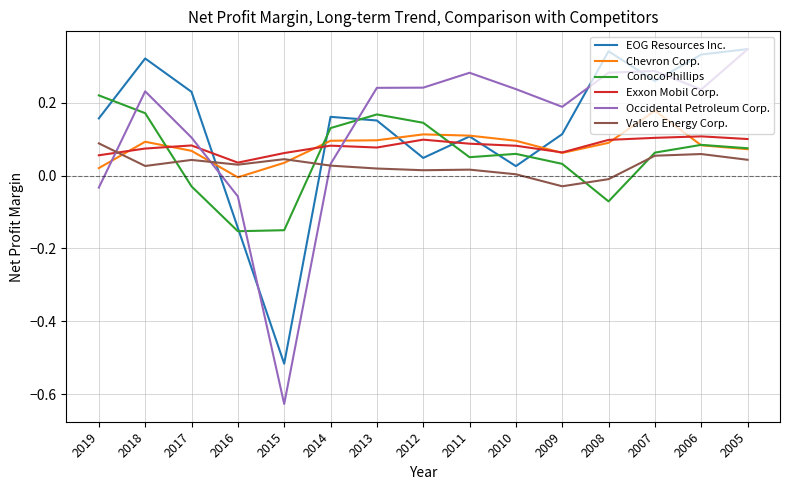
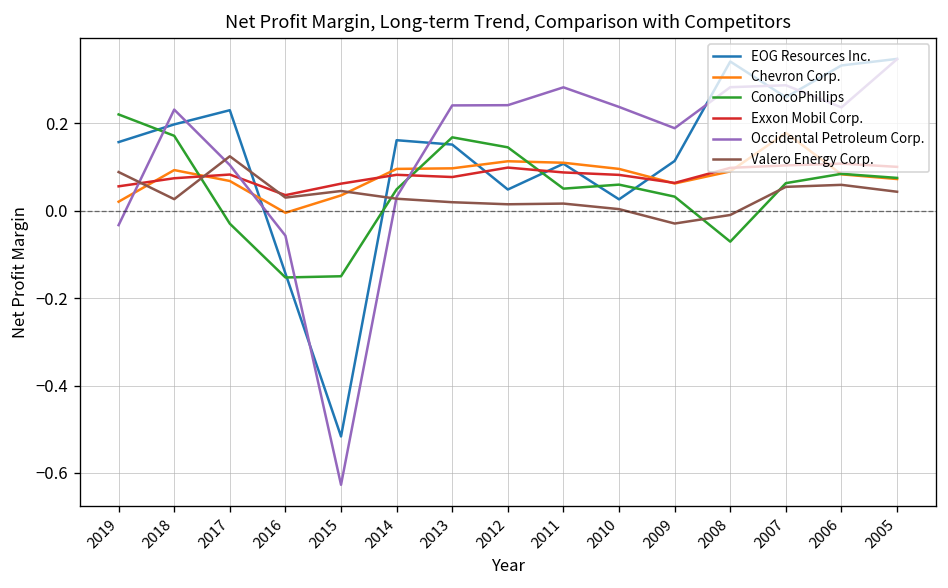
  {
    "EOG Resources Inc.": {
      "2019": 0.16,
-     "2018": 0.32,
+     "2018": 0.20,
      "2017": 0.23,
      "2016": -0.14,
      "2015": -0.52,
      "2014": 0.16,
      "2013": 0.15,
      "2012": 0.05,
      "2010": 0.03,
      "2009": 0.11
    },
    "Chevron Corp.": {
      "2019": 0.02,
      "2018": 0.09,
      "2017": 0.07,
      "2016": 0.00,
      "2015": 0.04,
      "2014": 0.10,
      "2013": 0.10,
      "2012": 0.11,
      "2010": 0.10,
      "2008": 0.09
    },
    "ConocoPhillips": {
      "2019": 0.22,
      "2018": 0.17,
      "2017": -0.03,
      "2016": -0.15,
      "2015": -0.15,
-     "2014": 0.13,
+     "2014": 0.05,
      "2013": 0.17,
      "2012": 0.15,
      "2011": 0.05,
      "2010": 0.06,
      "2009": 0.03,
      "2008": -0.07,
      "2007": 0.06
    },
    "Exxon Mobil Corp.": {
      "2019": 0.06,
      "2018": 0.07,
      "2017": 0.08,
      "2015": 0.06,
      "2014": 0.08,
      "2013": 0.08,
      "2012": 0.10,
      "2011": 0.09,
      "2010": 0.08,
      "2008": 0.10,
      "2007": 0.10,
      "2006": 0.11,
      "2005": 0.10
    },
    "Occidental Petroleum Corp.": {
      "2019": -0.03,
      "2018": 0.23,
      "2017": 0.10,
      "2016": -0.06,
      "2015": -0.63,
      "2013": 0.24,
      "2012": 0.24,
      "2011": 0.28,
      "2010": 0.24,
      "2009": 0.19
    },
    "Valero Energy Corp.": {
      "2019": 0.09,
      "2018": 0.03,
-     "2017": 0.04,
+     "2017": 0.12,
      "2015": 0.05,
      "2013": 0.02,
      "2012": 0.02,
      "2011": 0.02,
      "2010": 0.00,
      "2009": -0.03,
      "2008": -0.01,
      "2007": 0.05,
      "2006": 0.06,
      "2005": 0.04
    }
  }
